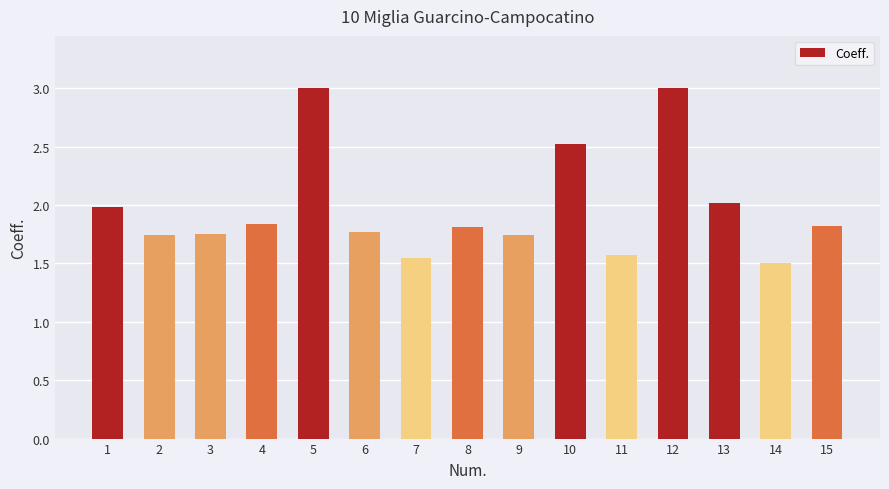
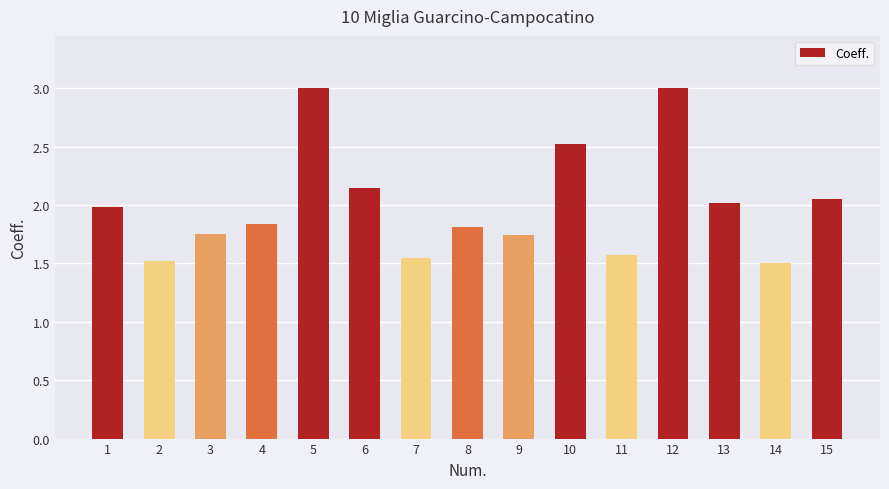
  {
    "1": 1.98,
-   "2": 1.74,
+   "2": 1.52,
    "3": 1.75,
    "4": 1.84,
    "5": 3.00,
-   "6": 1.77,
+   "6": 2.15,
    "7": 1.55,
    "8": 1.81,
    "9": 1.74,
    "10": 2.52,
    "11": 1.57,
    "12": 3.00,
    "13": 2.02,
    "14": 1.50,
-   "15": 1.82
+   "15": 2.05
  }
